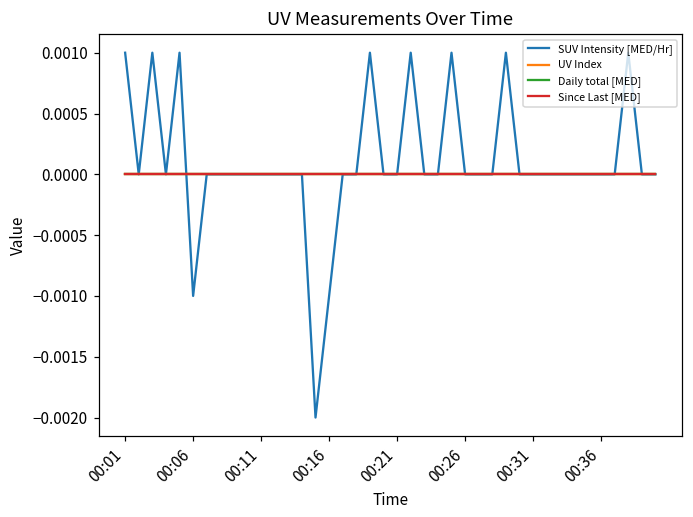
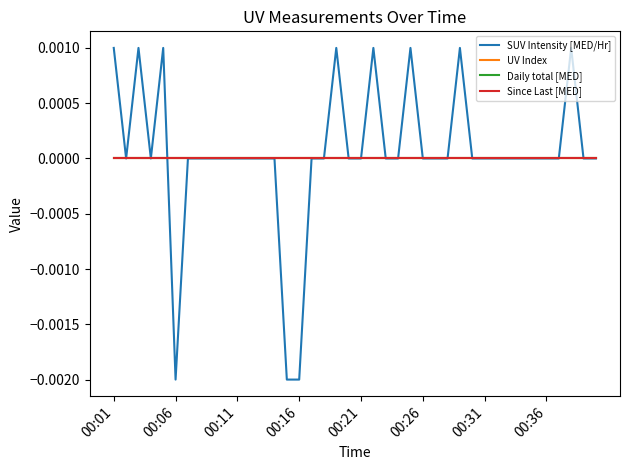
  {
    "SUV Intensity [MED/Hr]": {
      "00:01": 0.001,
-     "00:06": -0.001,
-     "00:16": -0.001
+     "00:06": -0.002,
+     "00:16": -0.002
    },
    "Since Last [MED]": {
      "00:01": 0.000,
      "00:06": 0.000,
      "00:16": 0.000
    }
  }
